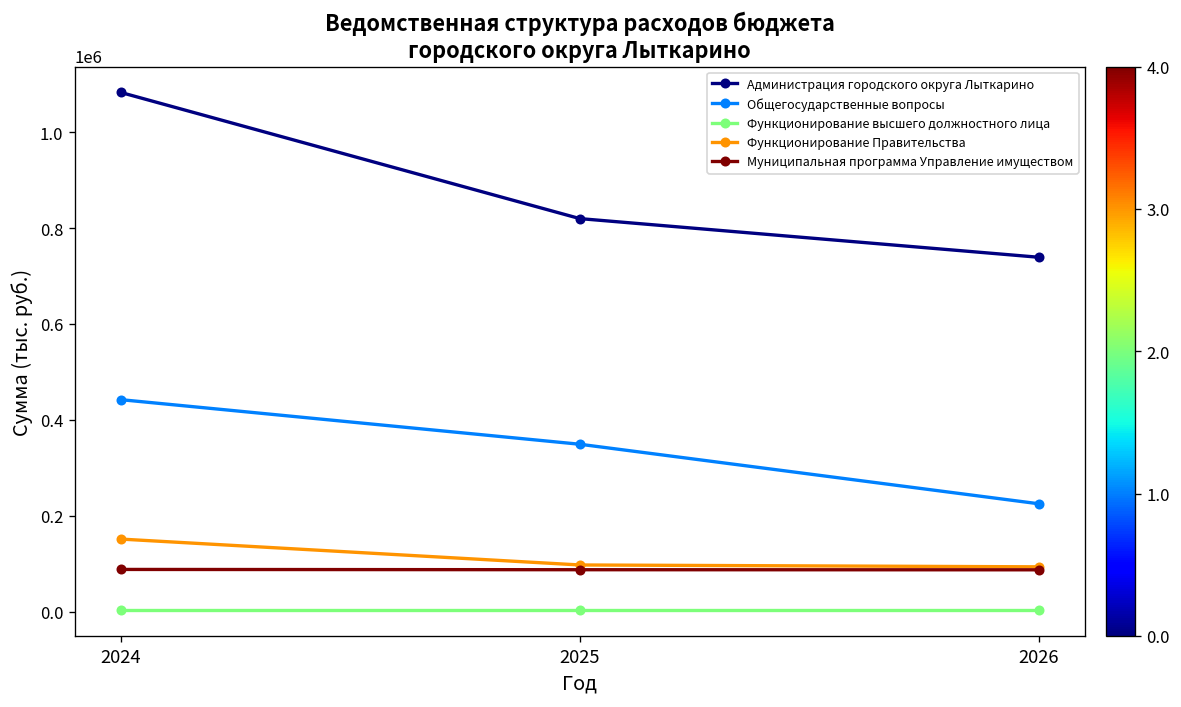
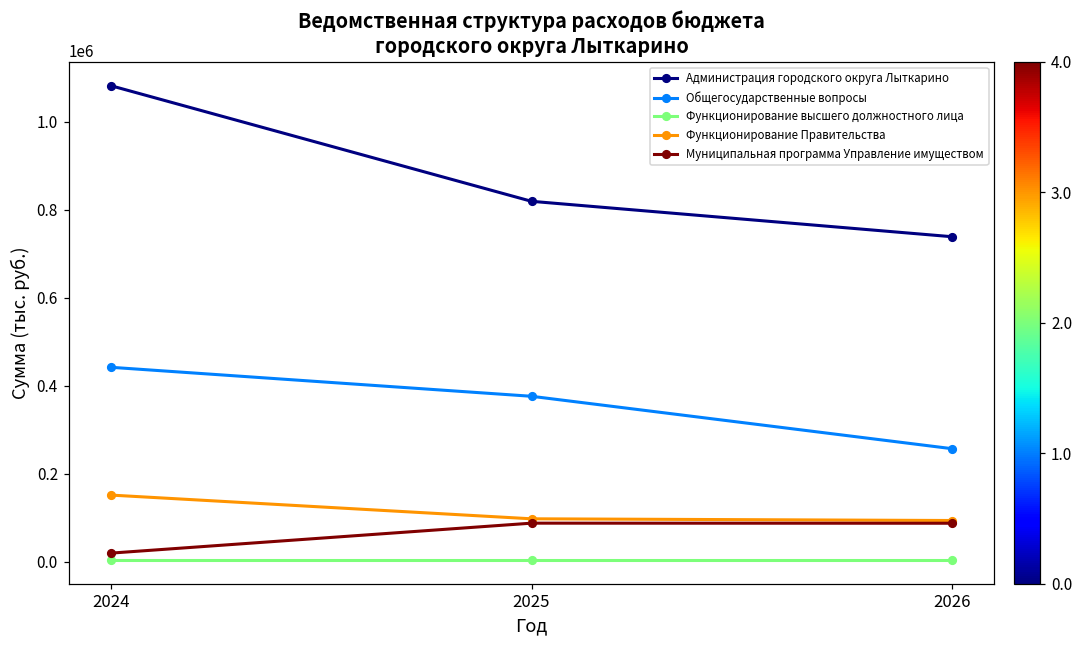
  {
    "Администрация городского округа Лыткарино": {
      "2024": 1080000,
      "2025": 820000,
      "2026": 740000
    },
    "Общегосударственные вопросы": {
      "2024": 440000,
-     "2025": 350000,
-     "2026": 230000
+     "2025": 380000,
+     "2026": 260000
    },
    "Функционирование высшего должностного лица": {
      "2024": 0,
      "2025": 0,
      "2026": 0
    },
    "Функционирование Правительства": {
      "2024": 150000,
      "2025": 100000
    },
    "Муниципальная программа Управление имуществом": {
-     "2024": 90000,
+     "2024": 20000,
      "2025": 90000
    }
  }
